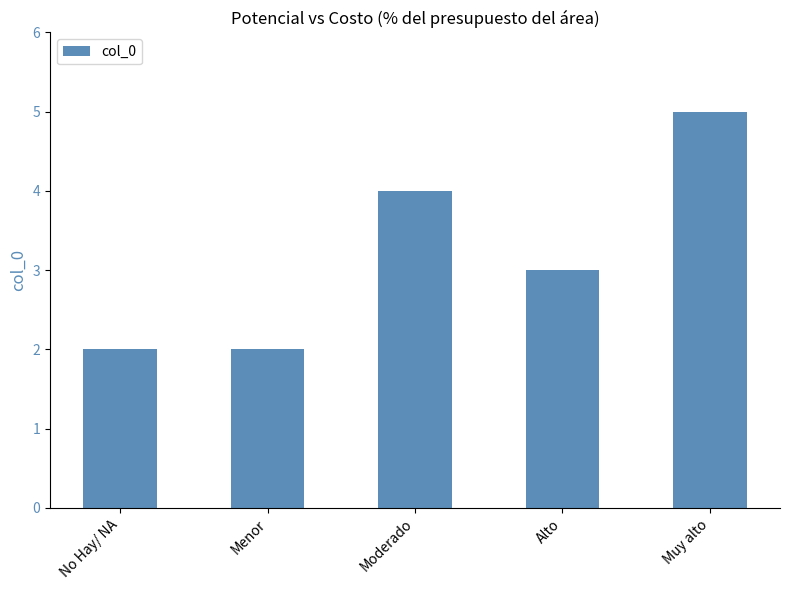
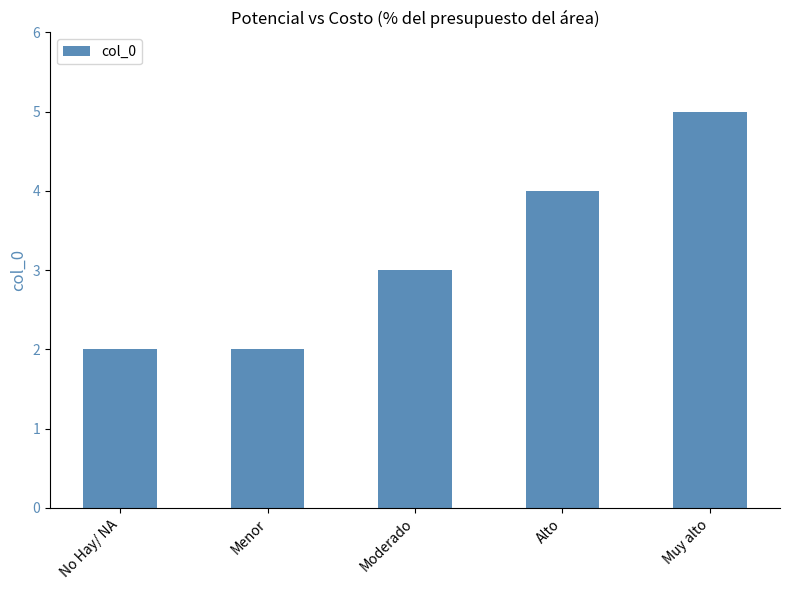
  {
    "No Hay/ NA": 2,
    "Menor": 2,
-   "Moderado": 4,
-   "Alto": 3,
+   "Moderado": 3,
+   "Alto": 4,
    "Muy alto": 5
  }
